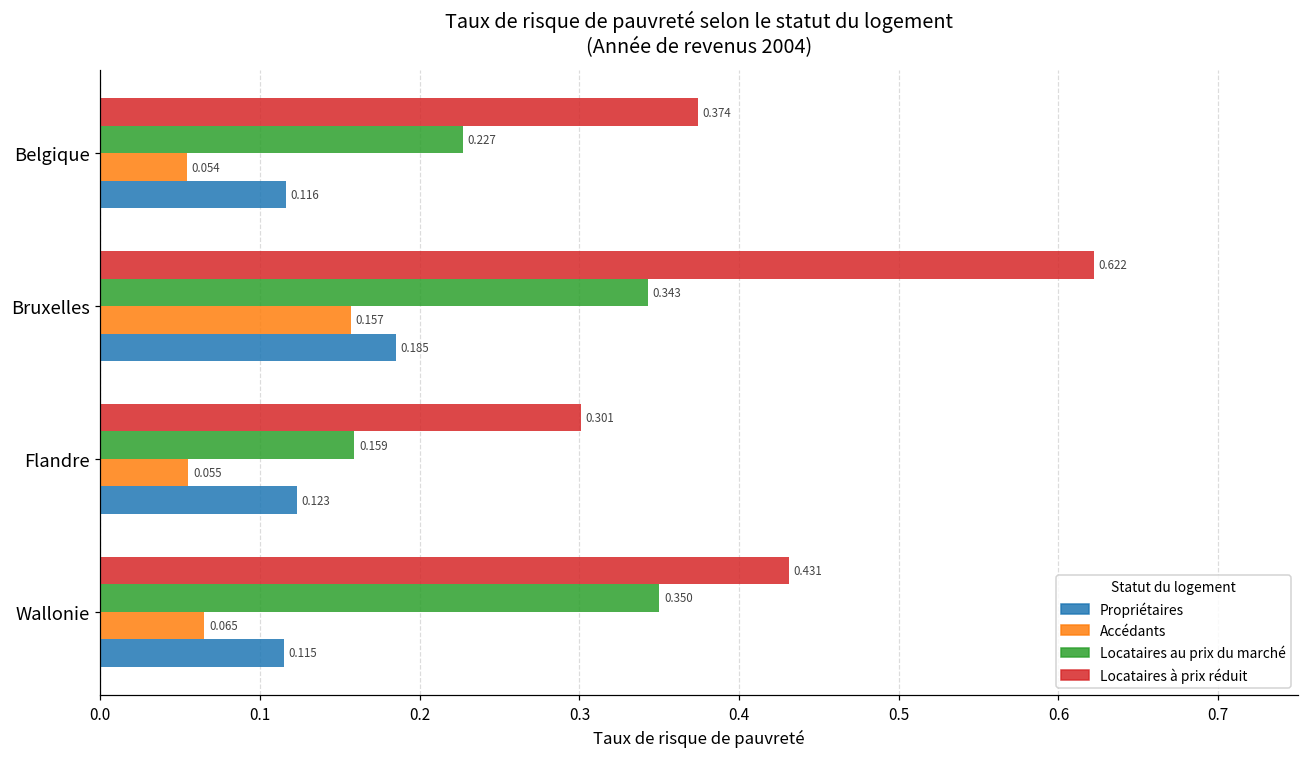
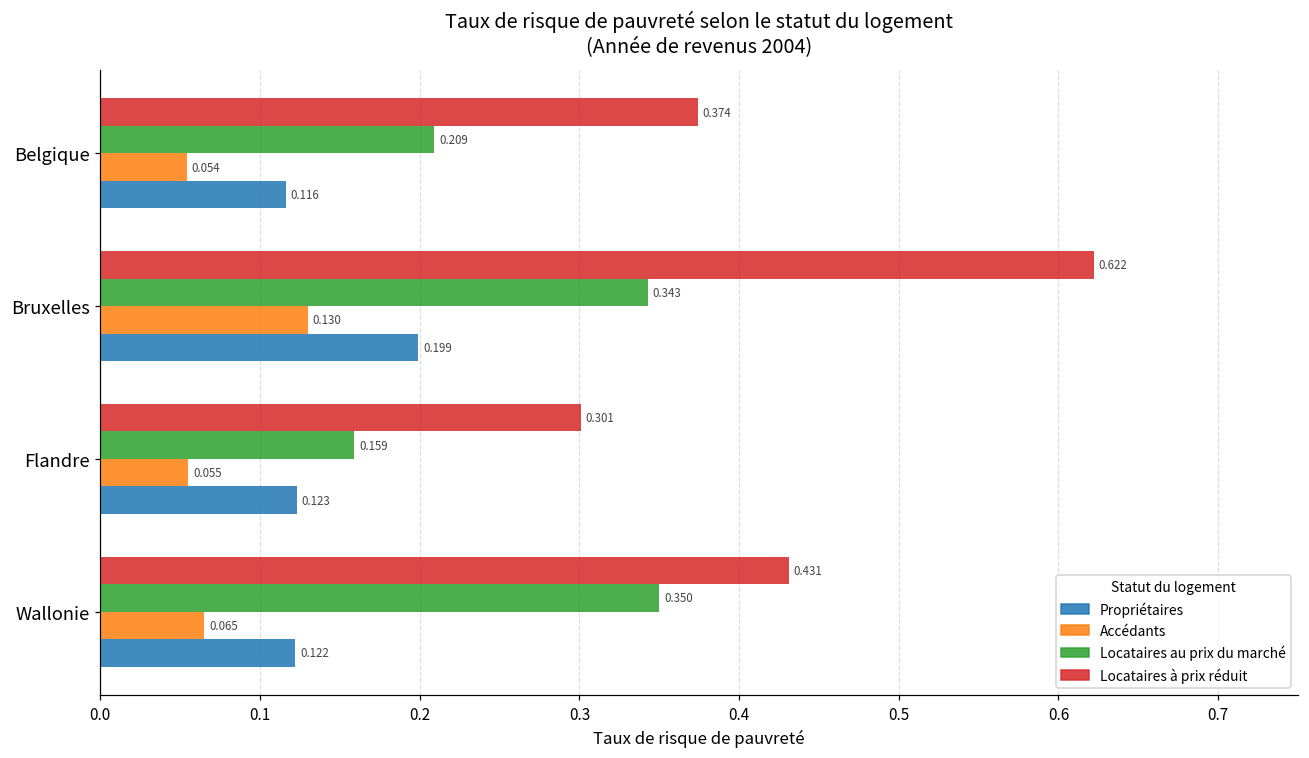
  {
    "Propriétaires": {
      "Belgique": 0.116,
-     "Bruxelles": 0.185,
+     "Bruxelles": 0.199,
      "Flandre": 0.123,
-     "Wallonie": 0.115
+     "Wallonie": 0.122
    },
    "Accédants": {
      "Belgique": 0.054,
-     "Bruxelles": 0.157,
+     "Bruxelles": 0.130,
      "Flandre": 0.055,
      "Wallonie": 0.065
    },
    "Locataires au prix du marché": {
-     "Belgique": 0.227,
+     "Belgique": 0.209,
      "Bruxelles": 0.343,
      "Flandre": 0.159,
      "Wallonie": 0.350
    },
    "Locataires à prix réduit": {
      "Belgique": 0.374,
      "Bruxelles": 0.622,
      "Flandre": 0.301,
      "Wallonie": 0.431
    }
  }
